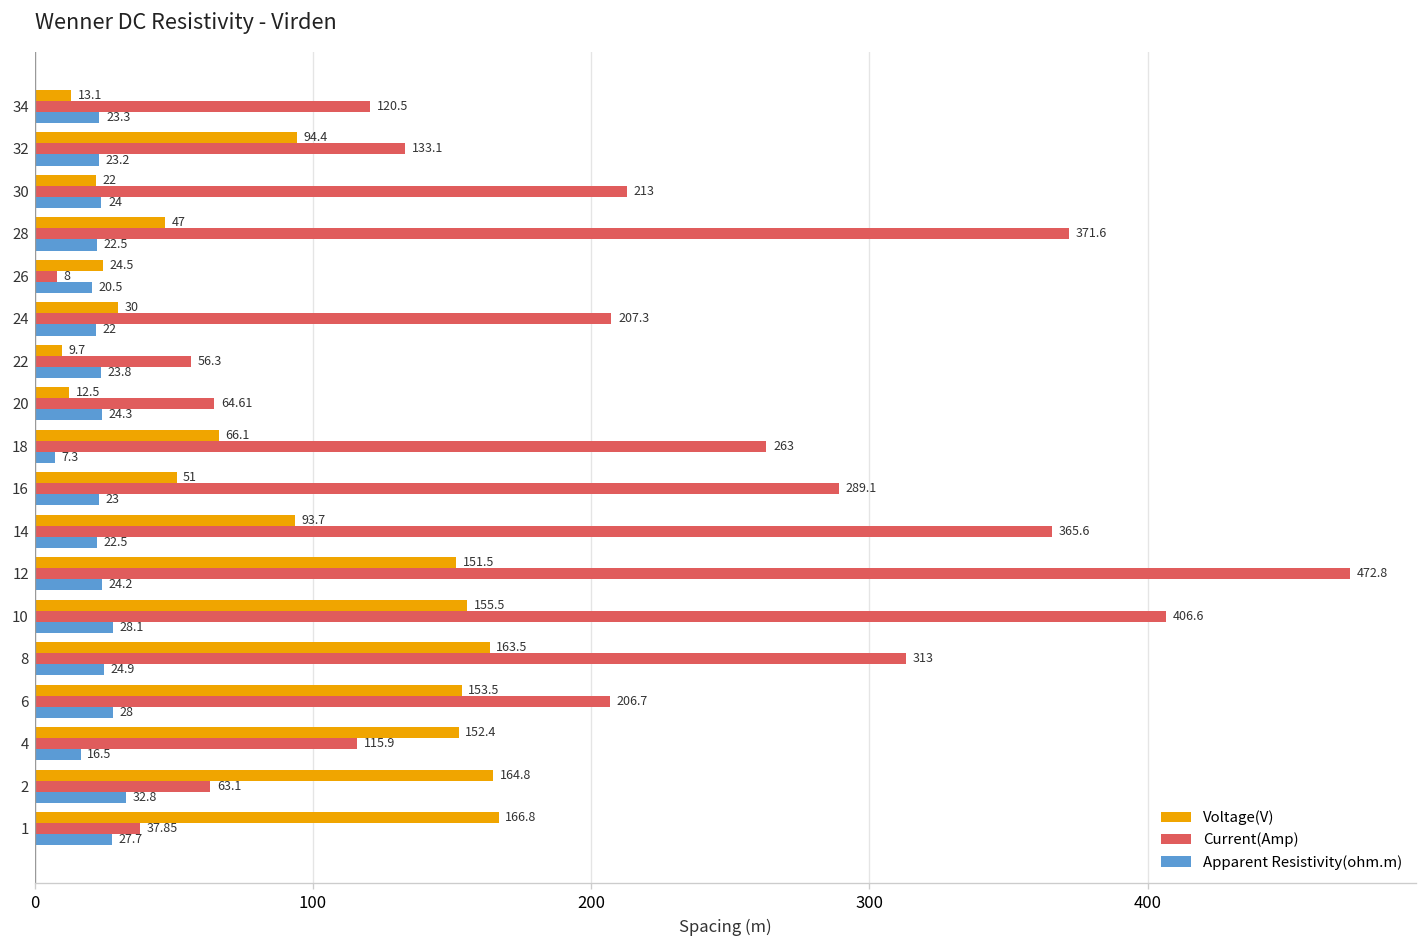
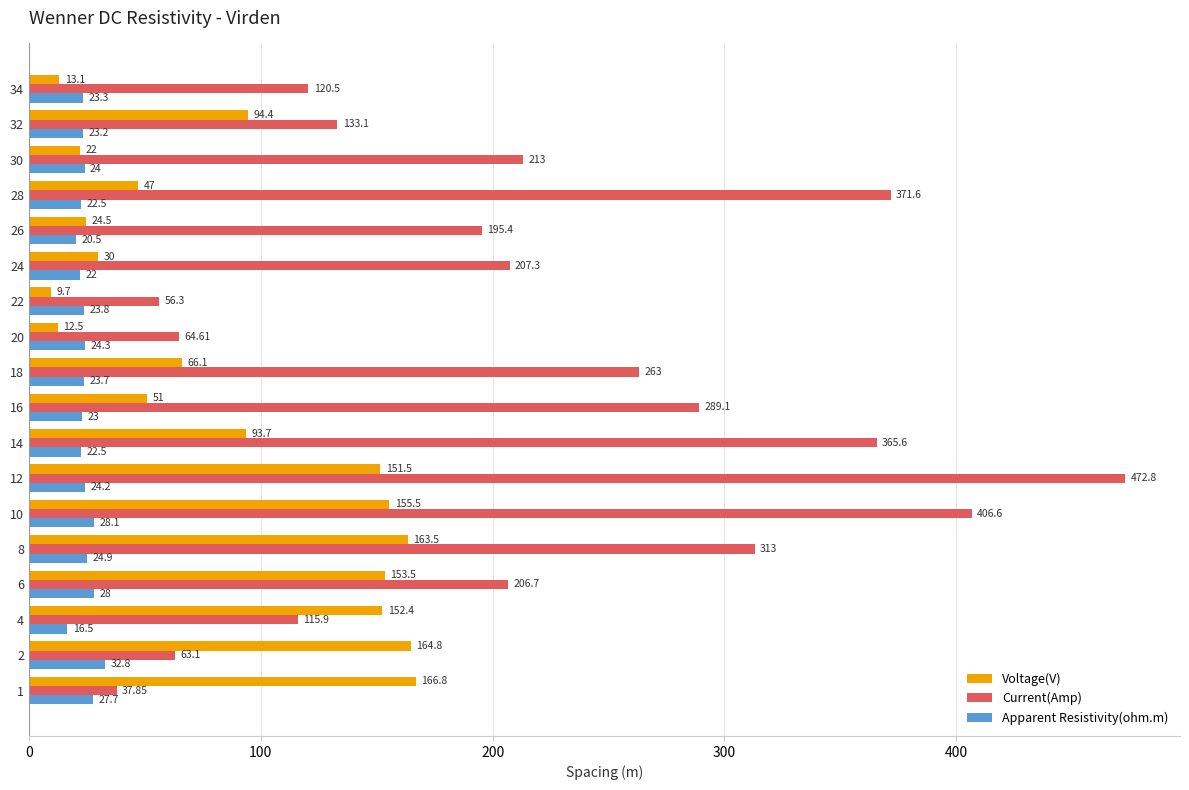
  {
    "Voltage(V)": {
      "34": 13.1,
      "32": 94.4,
      "30": 22,
      "28": 47,
      "26": 24.5,
      "24": 30,
      "22": 9.7,
      "20": 12.5,
      "18": 66.1,
      "16": 51,
      "14": 93.7,
      "12": 151.5,
      "10": 155.5,
      "8": 163.5,
      "6": 153.5,
      "4": 152.4,
      "2": 164.8,
      "1": 166.8
    },
    "Current(Amp)": {
      "34": 120.5,
      "32": 133.1,
      "30": 213,
      "28": 371.6,
-     "26": 8,
+     "26": 195.4,
      "24": 207.3,
      "22": 56.3,
      "20": 64.61,
      "18": 263,
      "16": 289.1,
      "14": 365.6,
      "12": 472.8,
      "10": 406.6,
      "8": 313,
      "6": 206.7,
      "4": 115.9,
      "2": 63.1,
      "1": 37.85
    },
    "Apparent Resistivity(ohm.m)": {
      "34": 23.3,
      "32": 23.2,
      "30": 24,
      "28": 22.5,
      "26": 20.5,
      "24": 22,
      "22": 23.8,
      "20": 24.3,
-     "18": 7.3,
+     "18": 23.7,
      "16": 23,
      "14": 22.5,
      "12": 24.2,
      "10": 28.1,
      "8": 24.9,
      "6": 28,
      "4": 16.5,
      "2": 32.8,
      "1": 27.7
    }
  }
